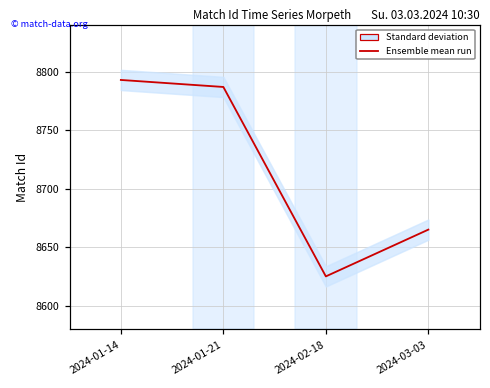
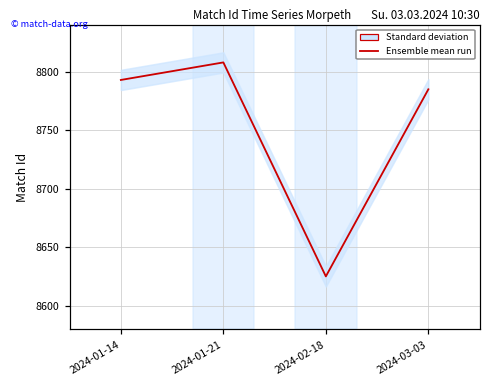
  {
    "Ensemble mean run": {
      "2024-01-14": 8793,
-     "2024-01-21": 8787,
+     "2024-01-21": 8808,
      "2024-02-18": 8625,
-     "2024-03-03": 8665
+     "2024-03-03": 8785
    }
  }
